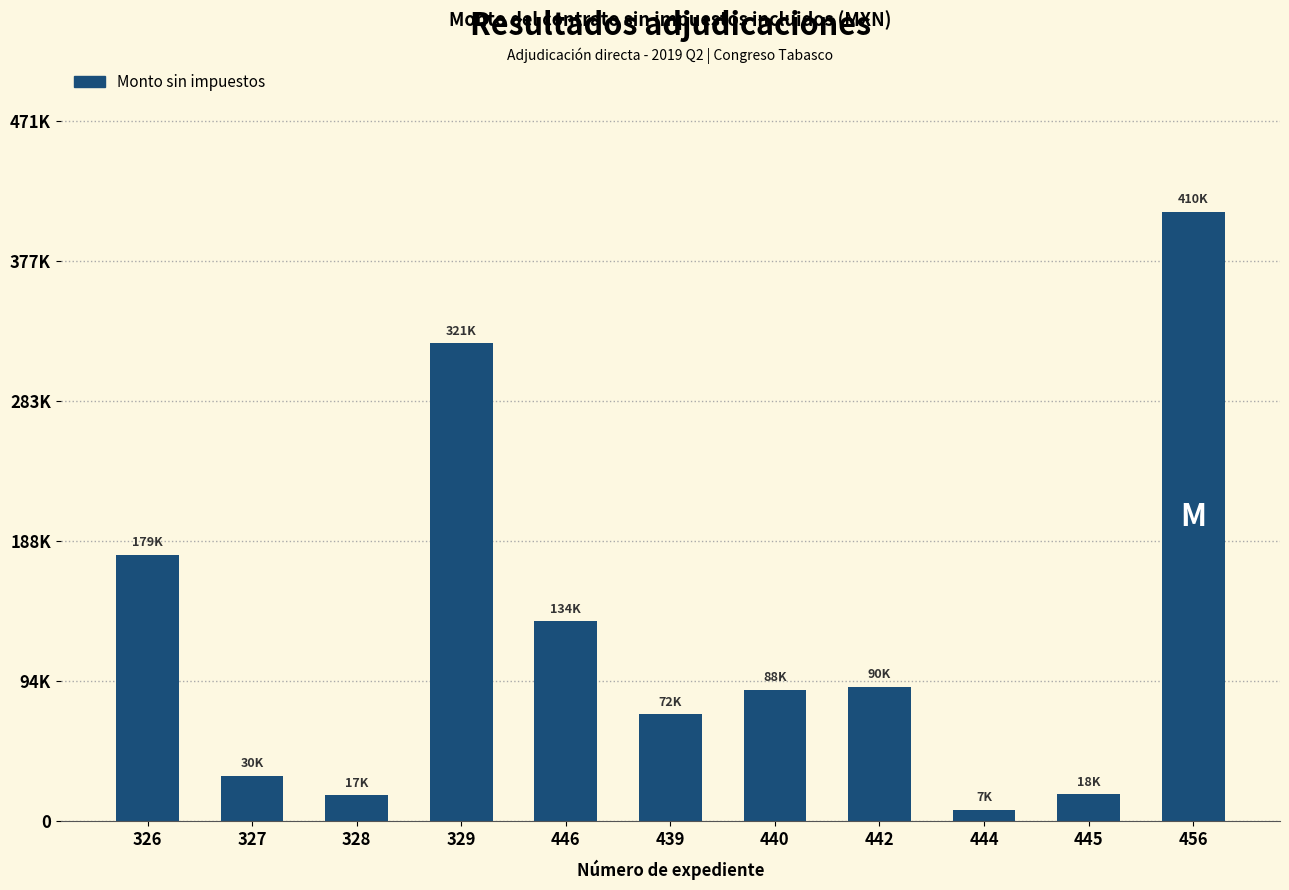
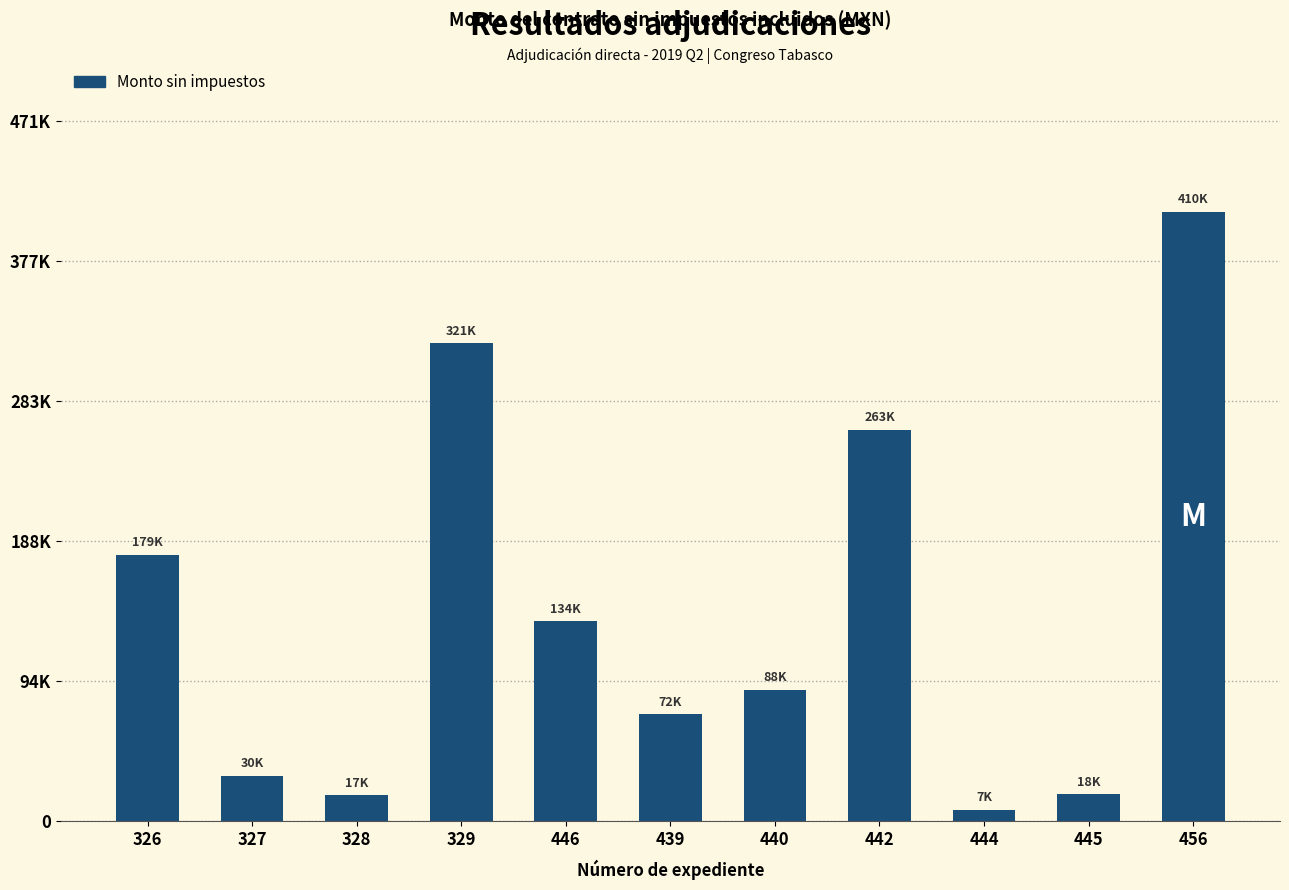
  {
    "326": "179K",
    "327": "30K",
    "328": "17K",
    "329": "321K",
    "446": "134K",
    "439": "72K",
    "440": "88K",
-   "442": "90K",
+   "442": "263K",
    "444": "7K",
    "445": "18K",
    "456": "410K"
  }
